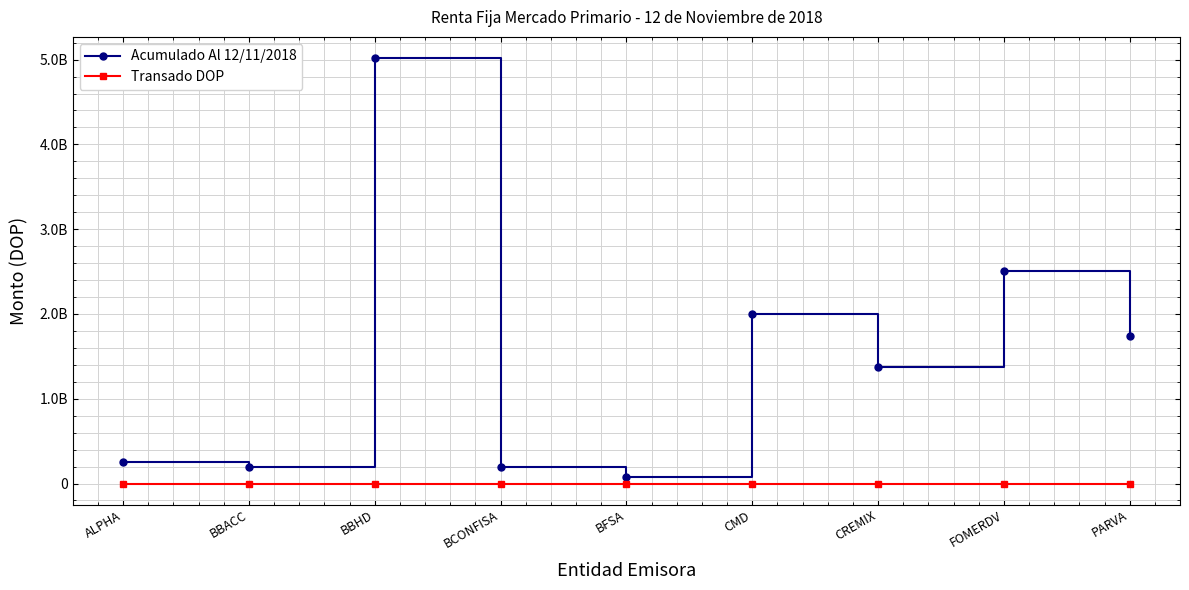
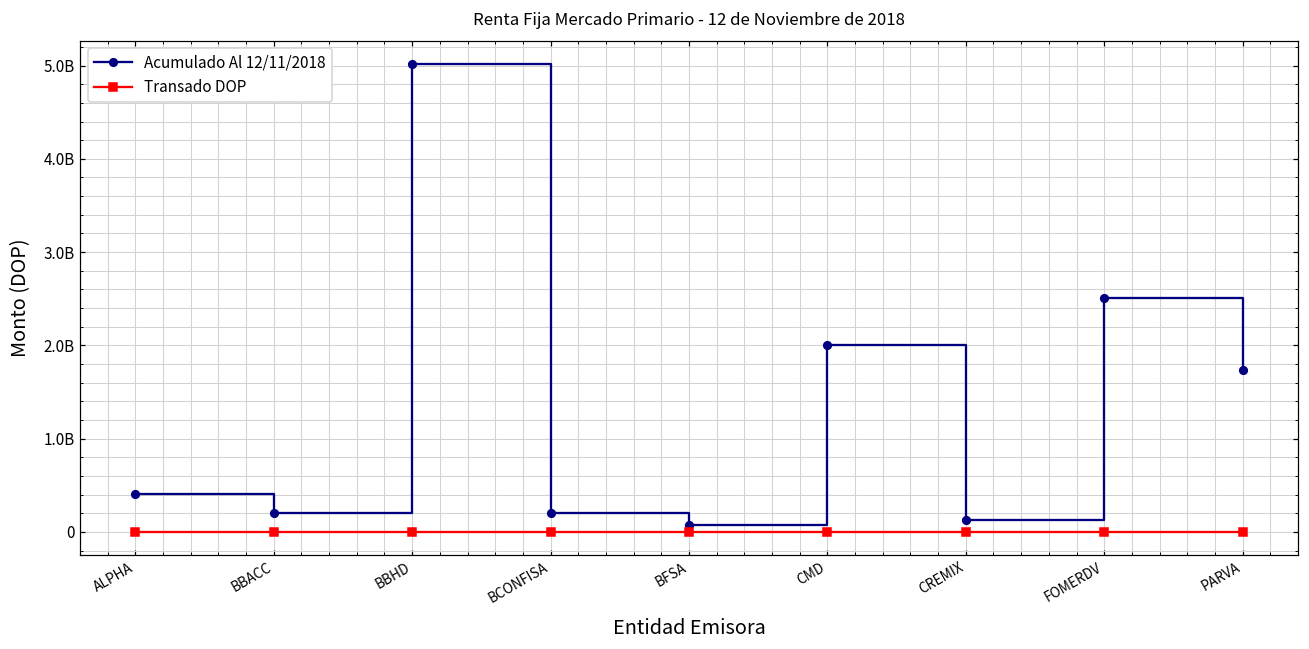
  {
    "Acumulado Al 12/11/2018": {
-     "ALPHA": 200000000,
+     "ALPHA": 400000000,
      "BBACC": 200000000,
      "BBHD": 5000000000,
      "BCONFISA": 200000000,
      "BFSA": 100000000,
      "CMD": 2000000000,
-     "CREMIX": 1400000000,
+     "CREMIX": 100000000,
      "FOMERDV": 2500000000,
      "PARVA": 1700000000
    },
    "Transado DOP": {
      "ALPHA": 0,
      "BBACC": 0,
      "BBHD": 0,
      "BCONFISA": 0,
      "BFSA": 0,
      "CMD": 0,
      "CREMIX": 0,
      "FOMERDV": 0,
      "PARVA": 0
    }
  }
